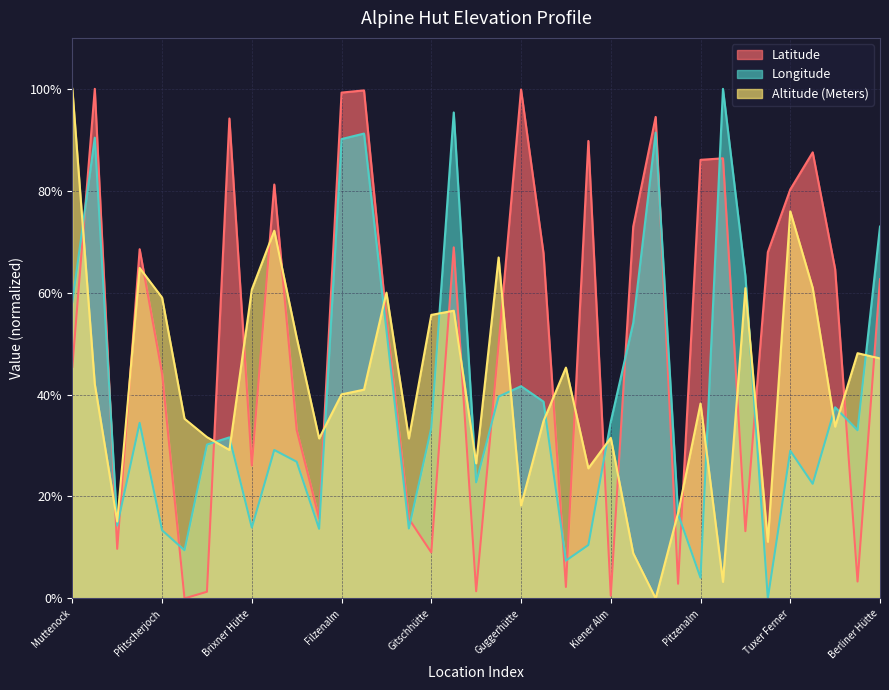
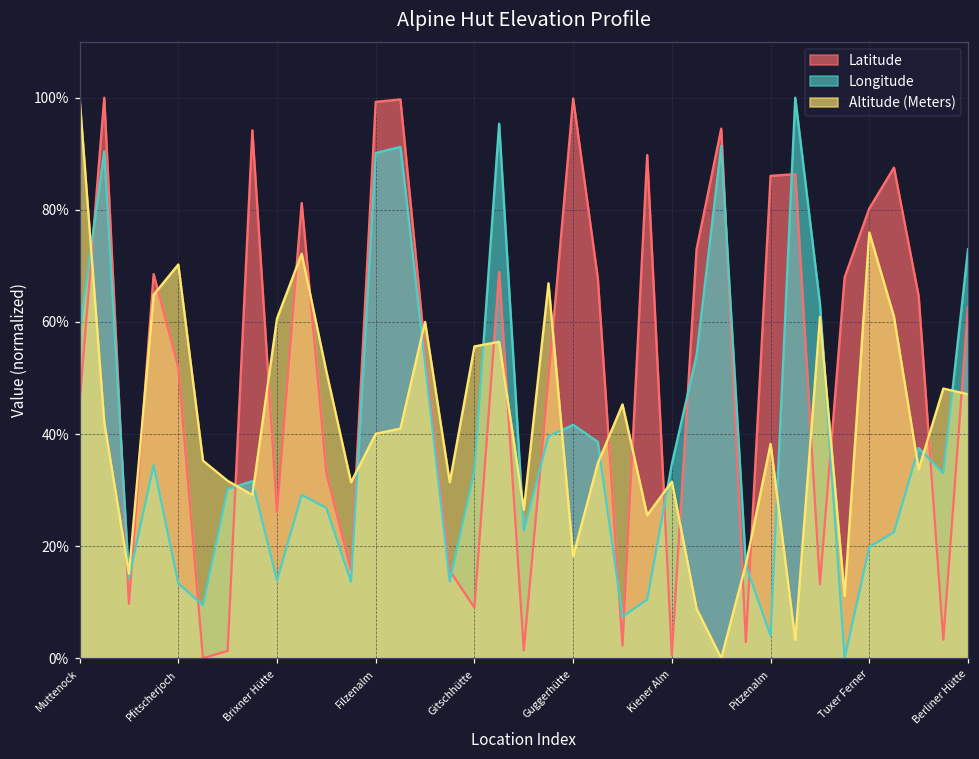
  {
    "Latitude": {
      "Muttenock": "45%",
-     "Pfitscherjoch": "44%",
+     "Pfitscherjoch": "52%",
      "Brixner Hütte": "26%",
      "Filzenalm": "99%",
      "Gitschhütte": "9%",
      "Guggerhütte": "100%",
      "Kiener Alm": "1%",
      "Pitzenalm": "86%",
      "Tuxer Ferner": "80%",
      "Berliner Hütte": "63%"
    },
    "Longitude": {
      "Muttenock": "58%",
      "Pfitscherjoch": "13%",
      "Brixner Hütte": "14%",
      "Filzenalm": "90%",
      "Gitschhütte": "33%",
      "Guggerhütte": "42%",
      "Kiener Alm": "35%",
      "Pitzenalm": "4%",
-     "Tuxer Ferner": "29%",
+     "Tuxer Ferner": "20%",
      "Berliner Hütte": "73%"
    },
    "Altitude (Meters)": {
      "Muttenock": "100%",
-     "Pfitscherjoch": "59%",
+     "Pfitscherjoch": "70%",
      "Brixner Hütte": "61%",
      "Filzenalm": "40%",
      "Gitschhütte": "56%",
      "Guggerhütte": "18%",
      "Kiener Alm": "31%",
      "Pitzenalm": "38%",
      "Tuxer Ferner": "76%",
      "Berliner Hütte": "47%"
    }
  }
